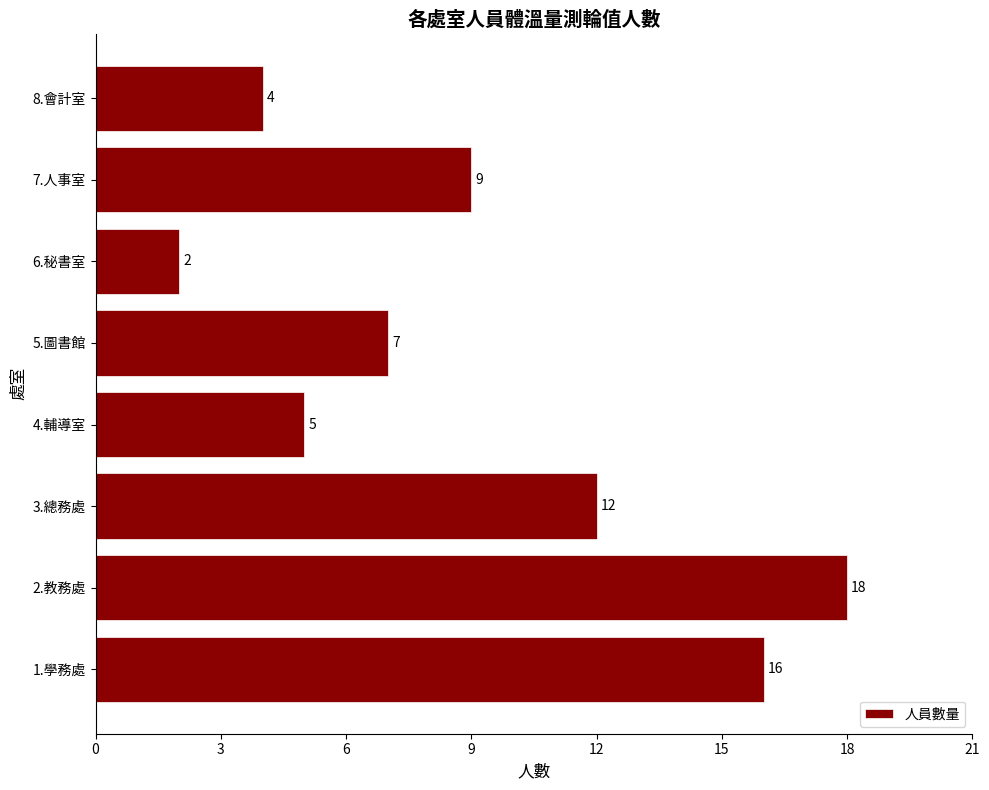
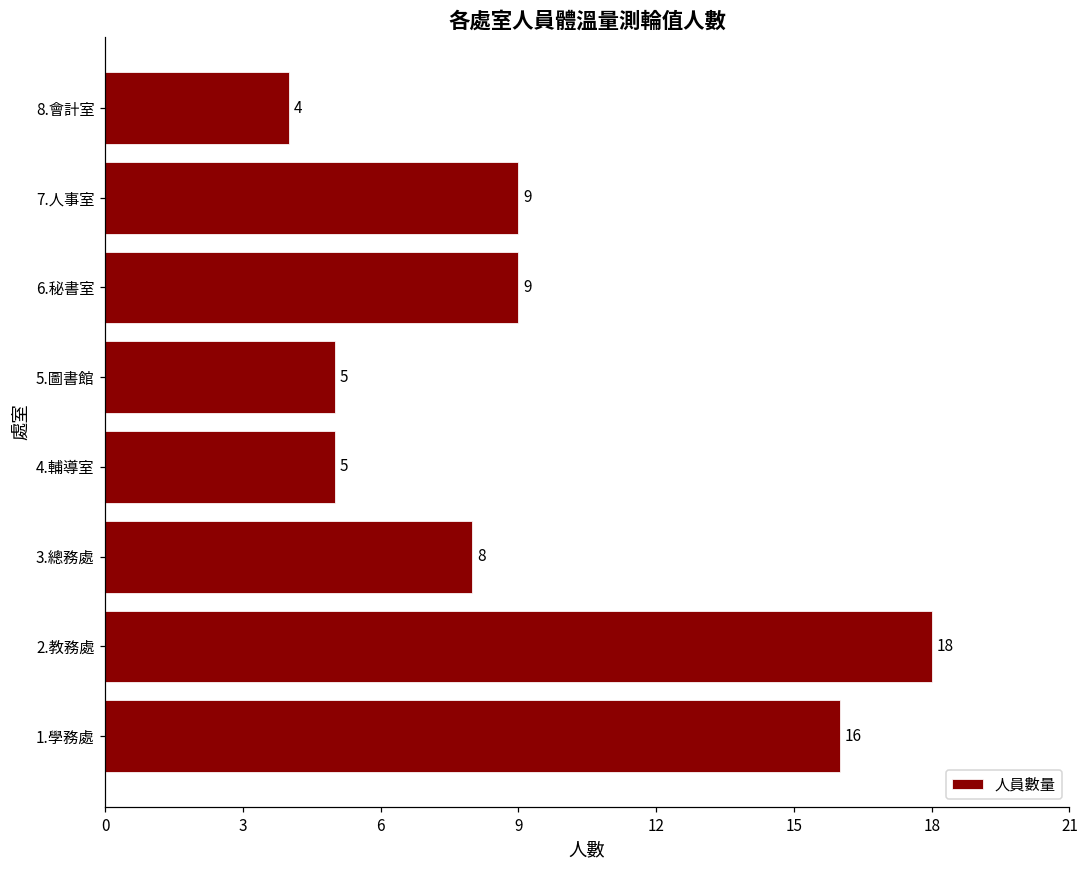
  {
    "8.會計室": 4,
    "7.人事室": 9,
-   "6.秘書室": 2,
-   "5.圖書館": 7,
+   "6.秘書室": 9,
+   "5.圖書館": 5,
    "4.輔導室": 5,
-   "3.總務處": 12,
+   "3.總務處": 8,
    "2.教務處": 18,
    "1.學務處": 16
  }
